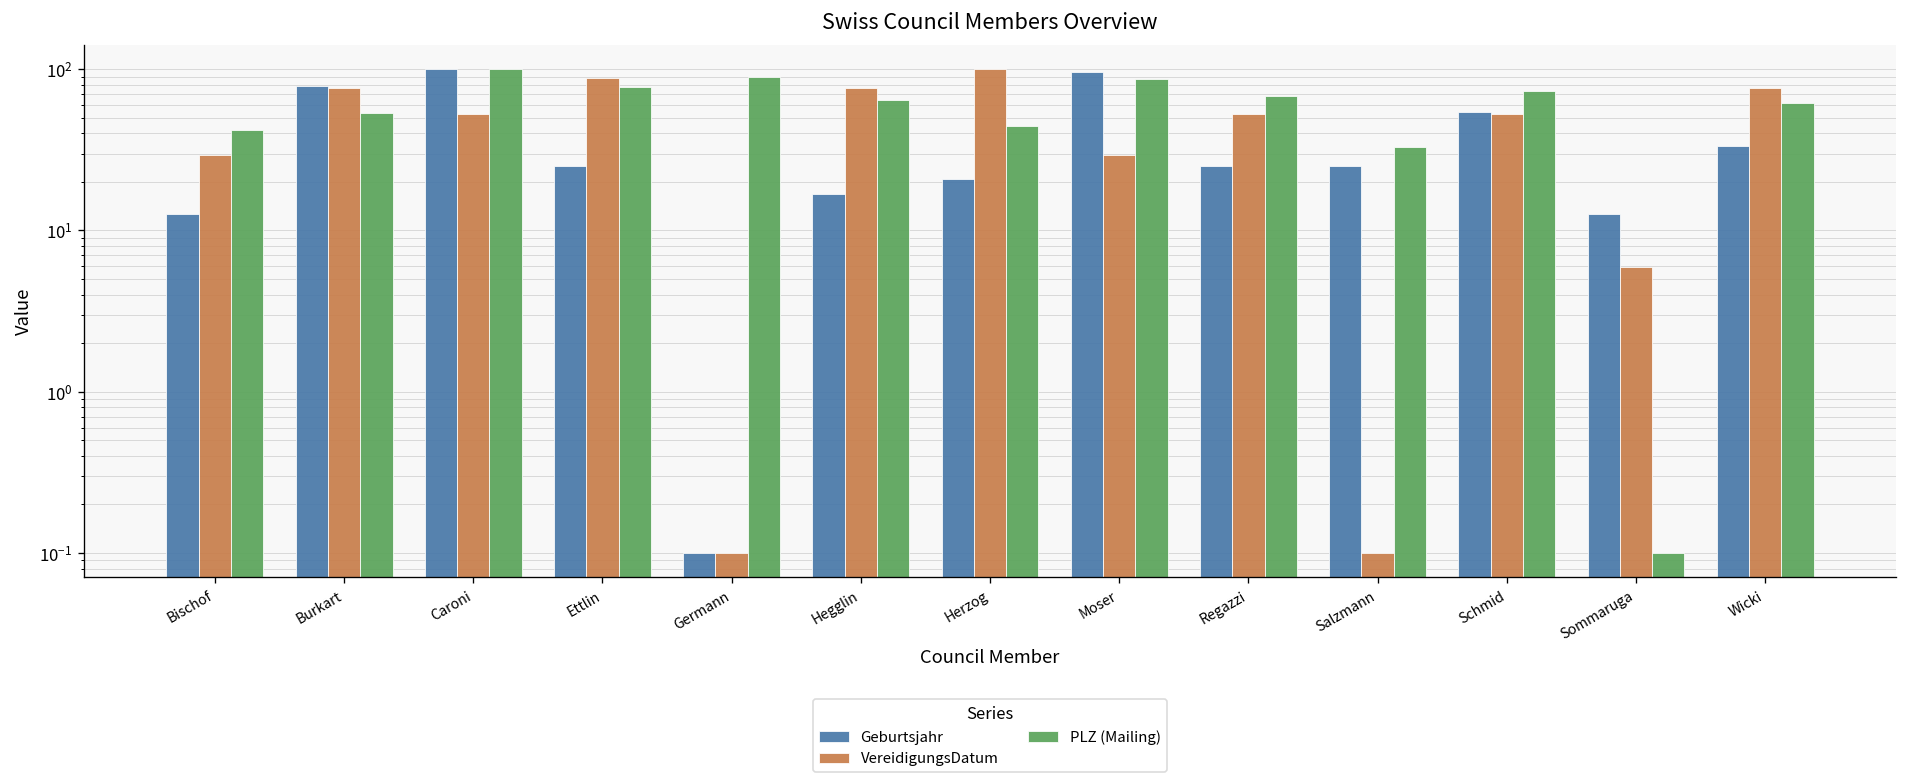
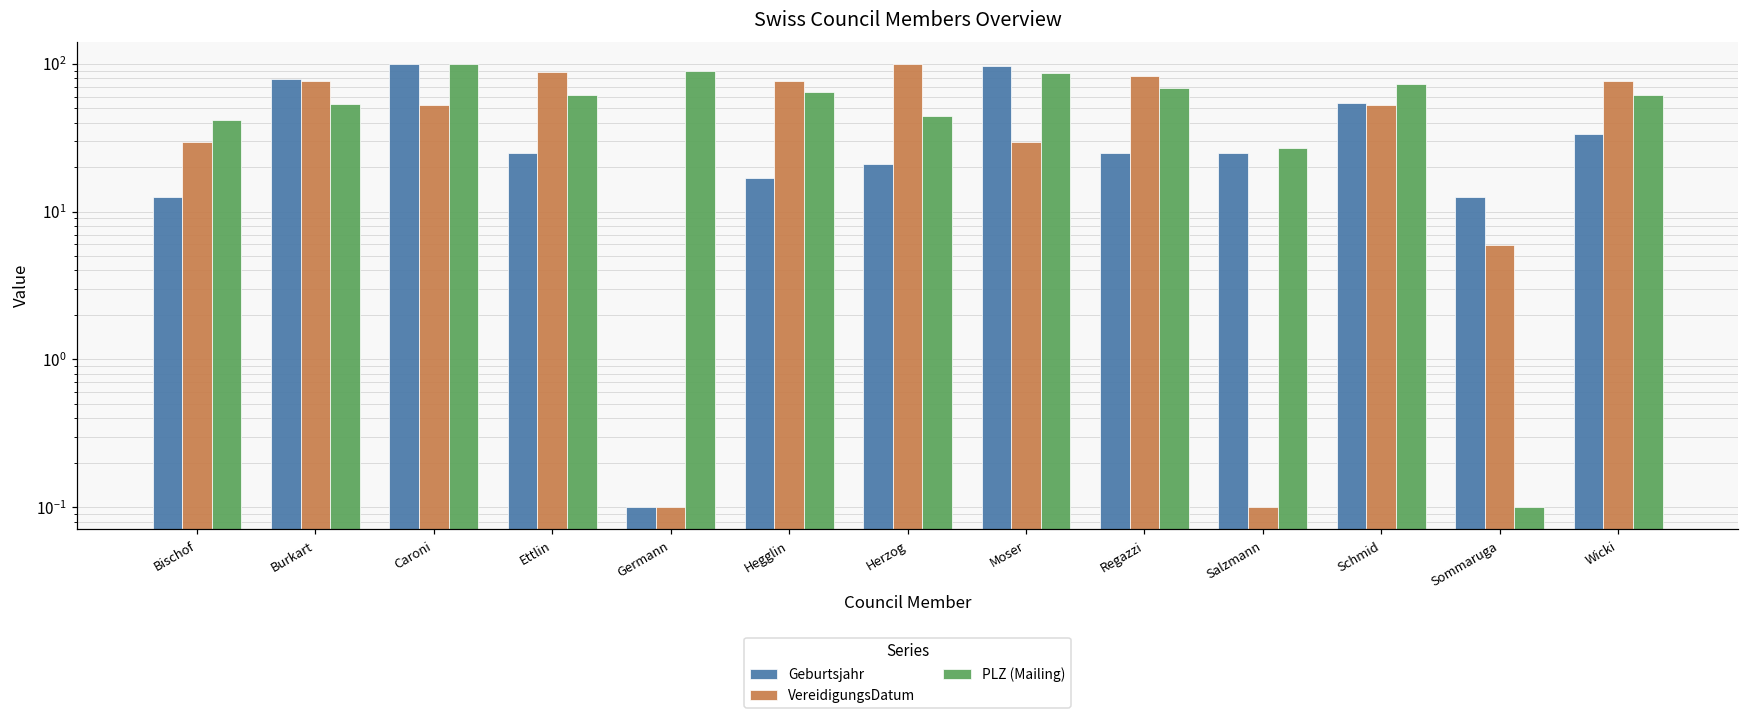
  {
    "Geburtsjahr": {
      "Bischof": 13,
      "Burkart": 80,
      "Caroni": 100,
      "Ettlin": 25,
      "Germann": 0.10,
      "Hegglin": 17,
      "Herzog": 21,
      "Moser": 100,
      "Regazzi": 25,
      "Salzmann": 25,
      "Schmid": 54,
      "Sommaruga": 13,
      "Wicki": 33
    },
    "VereidigungsDatum": {
      "Bischof": 29,
      "Burkart": 80,
      "Caroni": 53,
      "Ettlin": 90,
      "Germann": 0.10,
      "Hegglin": 80,
      "Herzog": 100,
      "Moser": 29,
-     "Regazzi": 53,
+     "Regazzi": 80,
      "Salzmann": 0.10,
      "Schmid": 53,
      "Sommaruga": 6,
      "Wicki": 80
    },
    "PLZ (Mailing)": {
      "Bischof": 42,
      "Burkart": 53,
      "Caroni": 100,
-     "Ettlin": 80,
+     "Ettlin": 60,
      "Germann": 90,
      "Hegglin": 60,
      "Herzog": 44,
      "Moser": 90,
      "Regazzi": 70,
-     "Salzmann": 33,
+     "Salzmann": 27,
      "Schmid": 70,
      "Sommaruga": 0.10,
      "Wicki": 60
    }
  }
